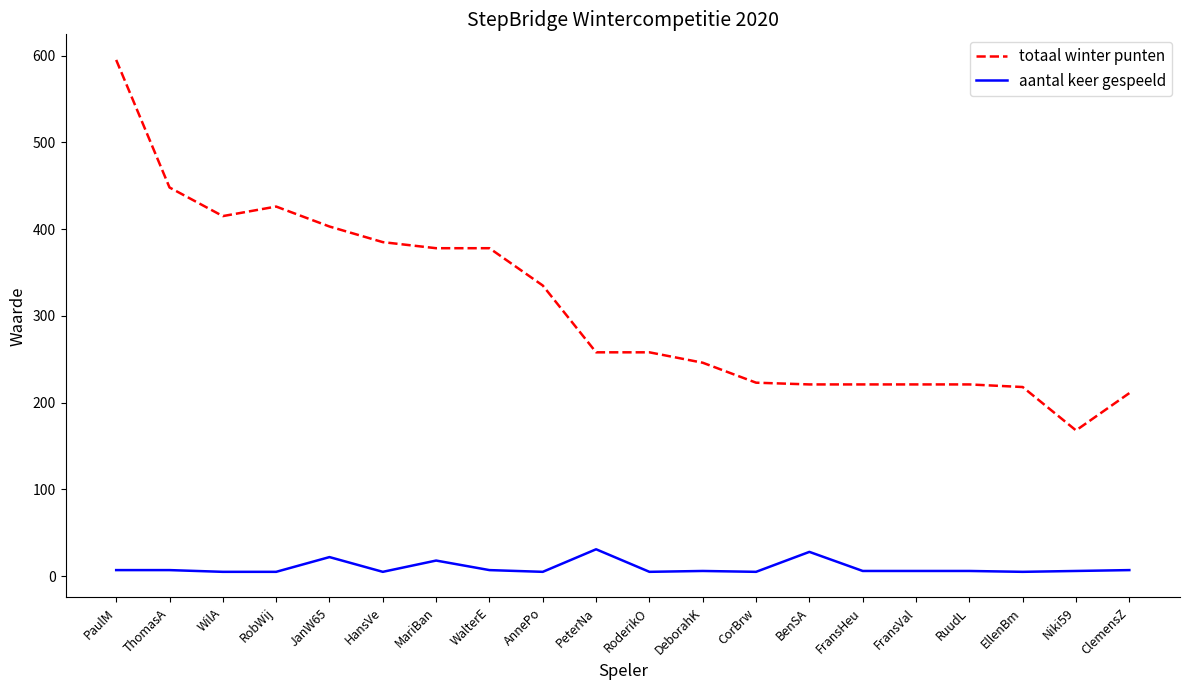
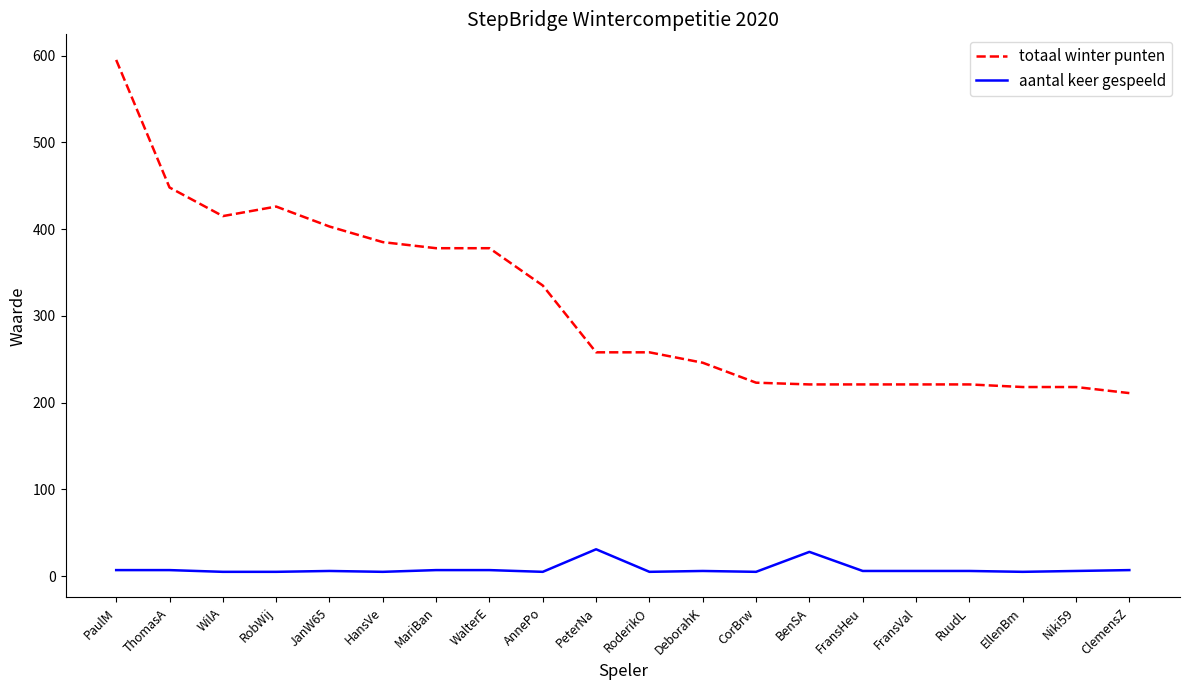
  {
    "totaal winter punten": {
      "PaulM": 600,
      "ThomasA": 450,
      "WilA": 420,
      "RobWij": 430,
      "JanW65": 400,
      "HansVe": 390,
      "MariBan": 380,
      "WalterE": 380,
      "AnnePo": 340,
      "PeterNa": 260,
      "RoderikO": 260,
      "DeborahK": 250,
      "CorBrw": 220,
      "BenSA": 220,
      "FransHeu": 220,
      "FransVal": 220,
      "RuudL": 220,
      "EllenBm": 220,
-     "Niki59": 170,
+     "Niki59": 220,
      "ClemensZ": 210
    },
    "aantal keer gespeeld": {
      "PaulM": 10,
      "ThomasA": 10,
      "WilA": 10,
      "RobWij": 10,
-     "JanW65": 20,
+     "JanW65": 10,
      "HansVe": 10,
-     "MariBan": 20,
+     "MariBan": 10,
      "WalterE": 10,
      "AnnePo": 10,
      "PeterNa": 30,
      "RoderikO": 10,
      "DeborahK": 10,
      "CorBrw": 10,
      "BenSA": 30,
      "FransHeu": 10,
      "FransVal": 10,
      "RuudL": 10,
      "EllenBm": 10,
      "Niki59": 10,
      "ClemensZ": 10
    }
  }
